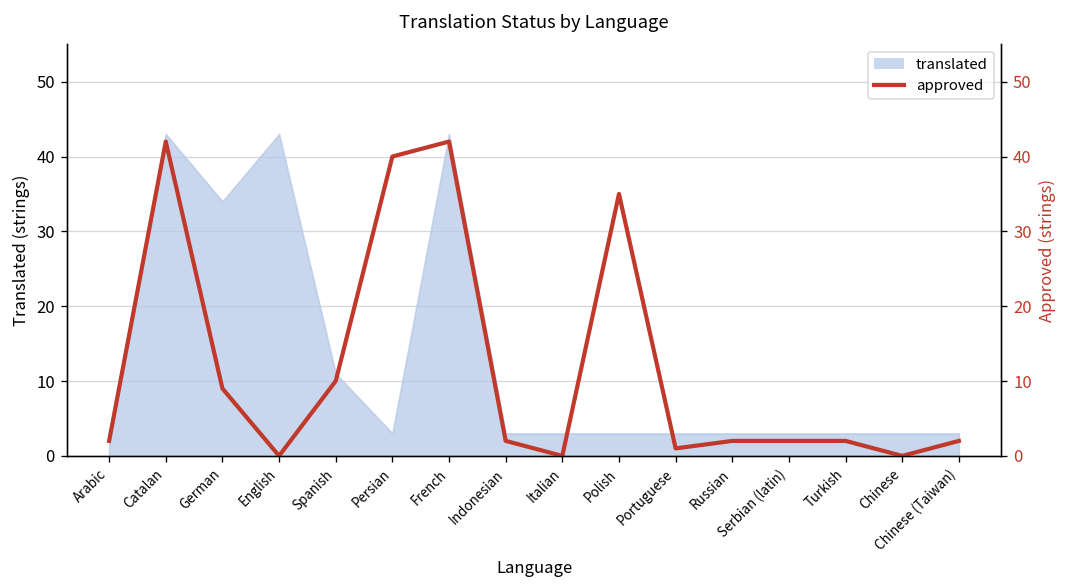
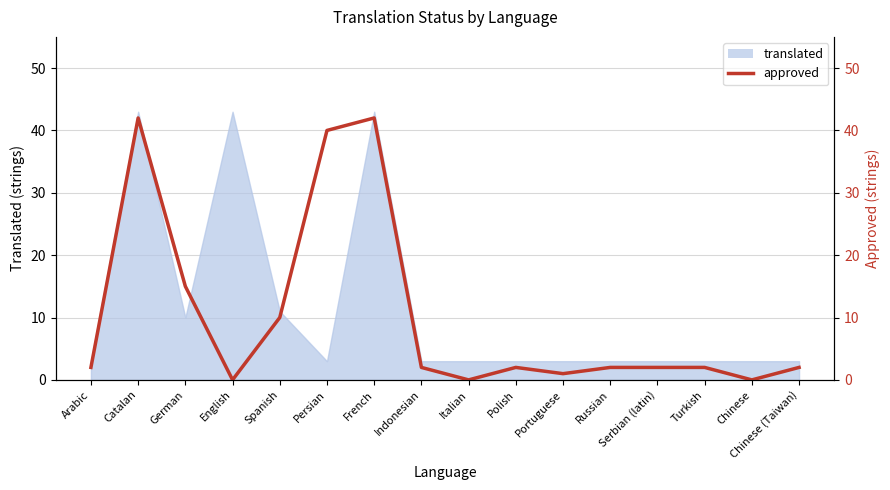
  {
    "translated": {
      "Arabic": 3,
      "Catalan": 43,
-     "German": 34,
+     "German": 10,
      "English": 43,
      "Spanish": 11,
      "Persian": 3,
      "French": 43,
      "Indonesian": 3,
      "Italian": 3,
      "Polish": 3,
      "Portuguese": 3,
      "Russian": 3,
      "Serbian (latin)": 3,
      "Turkish": 3,
      "Chinese": 3,
      "Chinese (Taiwan)": 3
    },
    "approved": {
      "Arabic": 2,
      "Catalan": 42,
-     "German": 9,
+     "German": 15,
      "English": 0,
      "Spanish": 10,
      "Persian": 40,
      "French": 42,
      "Indonesian": 2,
      "Italian": 0,
-     "Polish": 35,
+     "Polish": 2,
      "Portuguese": 1,
      "Russian": 2,
      "Serbian (latin)": 2,
      "Turkish": 2,
      "Chinese": 0,
      "Chinese (Taiwan)": 2
    }
  }
